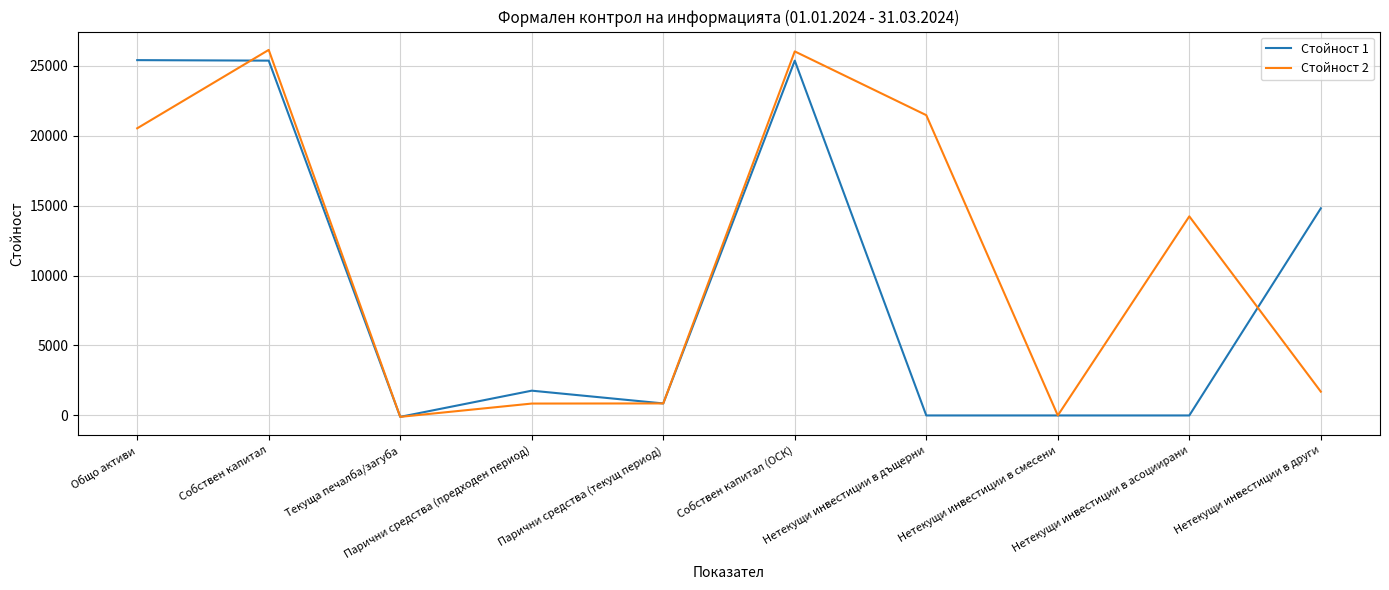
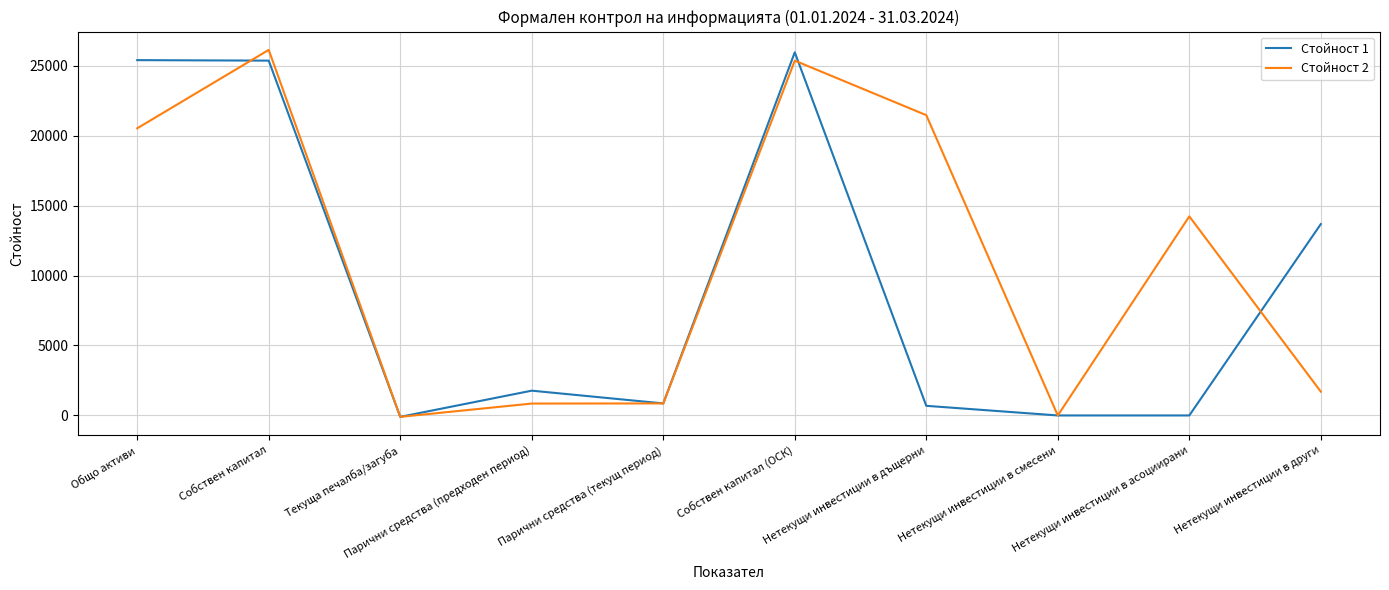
  {
    "Стойност 1": {
      "Общо активи": 25400,
      "Собствен капитал": 25400,
      "Парични средства (предходен период)": 1800,
-     "Собствен капитал (ОСК)": 25400,
-     "Нетекущи инвестиции в дъщерни": 0,
+     "Собствен капитал (ОСК)": 25900,
+     "Нетекущи инвестиции в дъщерни": 700,
      "Нетекущи инвестиции в асоциирани": 0,
-     "Нетекущи инвестиции в други": 14800
+     "Нетекущи инвестиции в други": 13700
    },
    "Стойност 2": {
      "Общо активи": 20500,
      "Собствен капитал": 26100,
      "Парични средства (предходен период)": 900,
-     "Собствен капитал (ОСК)": 26000,
+     "Собствен капитал (ОСК)": 25400,
      "Нетекущи инвестиции в дъщерни": 21500,
      "Нетекущи инвестиции в асоциирани": 14200,
      "Нетекущи инвестиции в други": 1700
    }
  }
